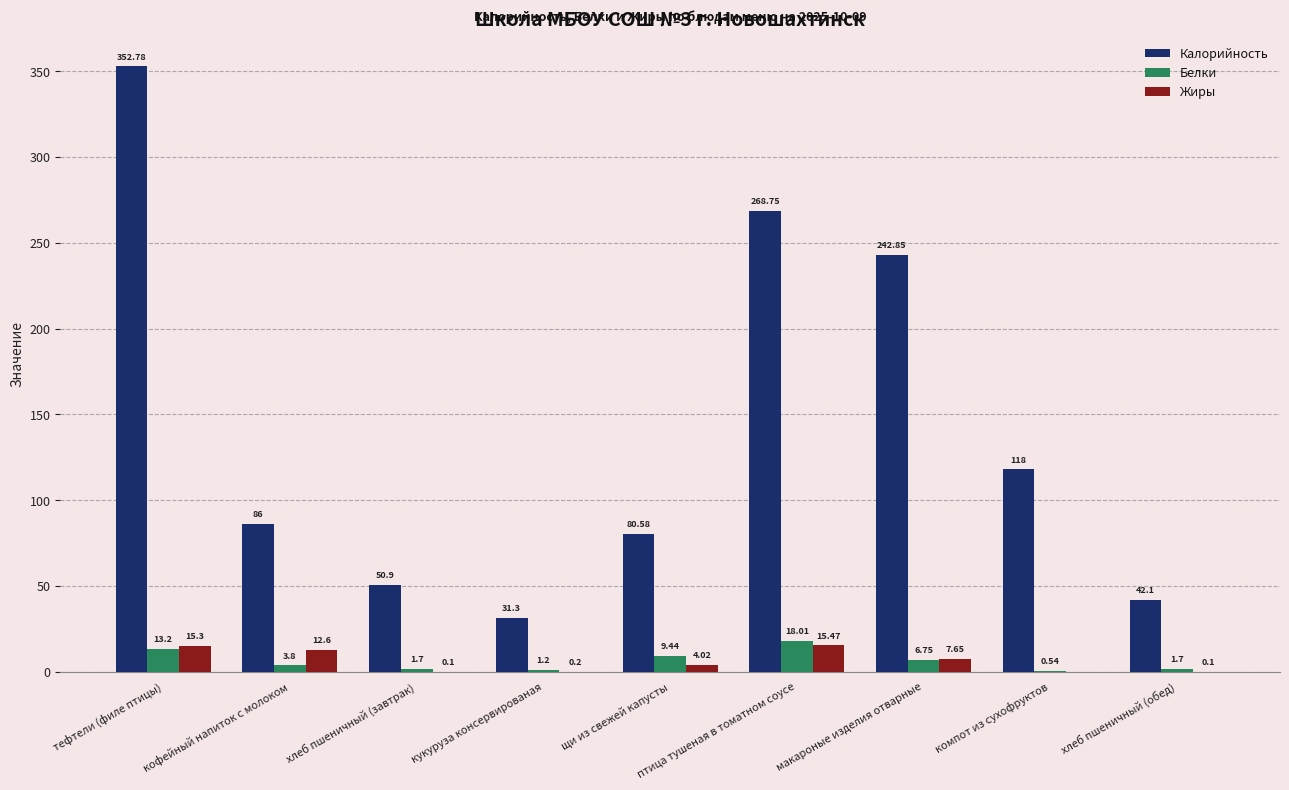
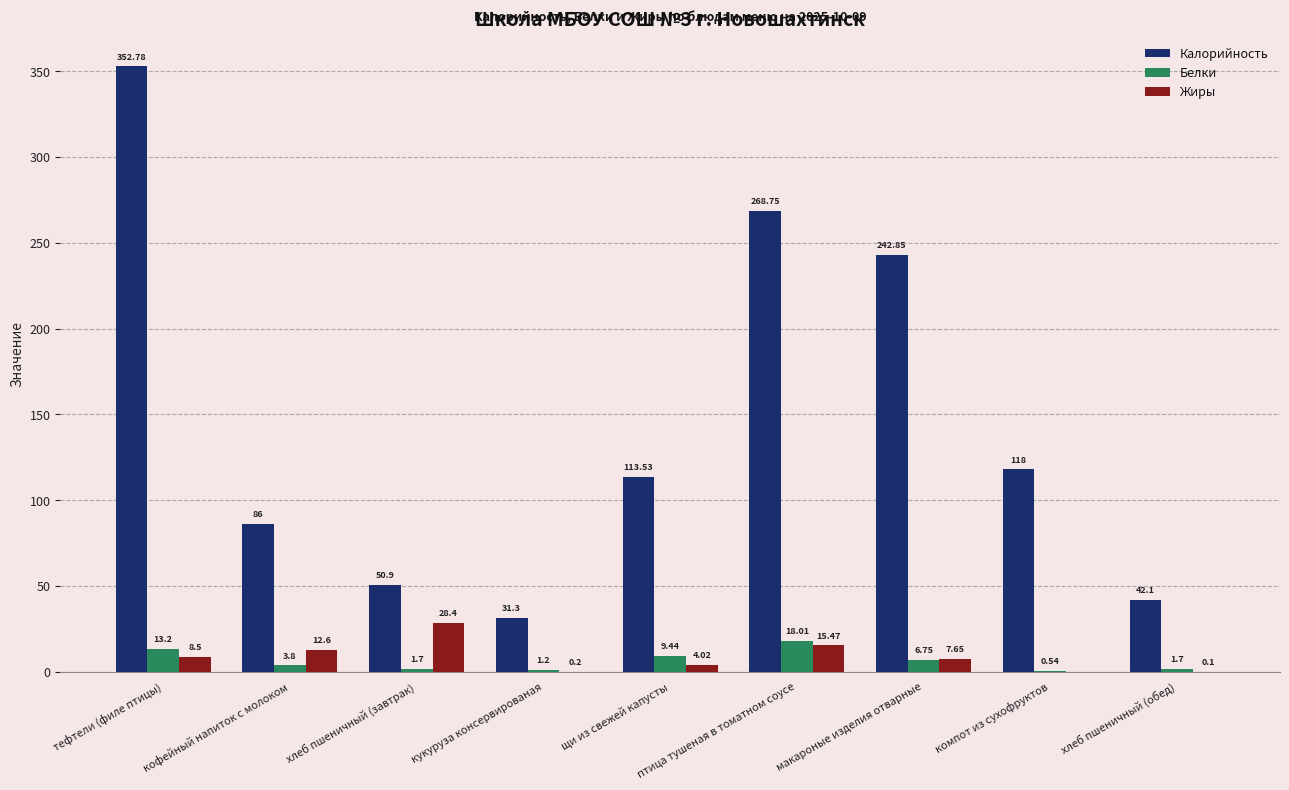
  {
    "Калорийность": {
      "тефтели (филе птицы)": 352.78,
      "кофейный напиток с молоком": 86,
      "хлеб пшеничный (завтрак)": 50.9,
      "кукуруза консервированая": 31.3,
-     "щи из свежей капусты": 80.58,
+     "щи из свежей капусты": 113.53,
      "птица тушеная в томатном соусе": 268.75,
      "макароные изделия отварные": 242.85,
      "компот из сухофруктов": 118,
      "хлеб пшеничный (обед)": 42.1
    },
    "Белки": {
      "тефтели (филе птицы)": 13.2,
      "кофейный напиток с молоком": 3.8,
      "хлеб пшеничный (завтрак)": 1.7,
      "кукуруза консервированая": 1.2,
      "щи из свежей капусты": 9.44,
      "птица тушеная в томатном соусе": 18.01,
      "макароные изделия отварные": 6.75,
      "компот из сухофруктов": 0.54,
      "хлеб пшеничный (обед)": 1.7
    },
    "Жиры": {
-     "тефтели (филе птицы)": 15.3,
+     "тефтели (филе птицы)": 8.5,
      "кофейный напиток с молоком": 12.6,
-     "хлеб пшеничный (завтрак)": 0.1,
+     "хлеб пшеничный (завтрак)": 28.4,
      "кукуруза консервированая": 0.2,
      "щи из свежей капусты": 4.02,
      "птица тушеная в томатном соусе": 15.47,
      "макароные изделия отварные": 7.65,
      "хлеб пшеничный (обед)": 0.1
    }
  }
